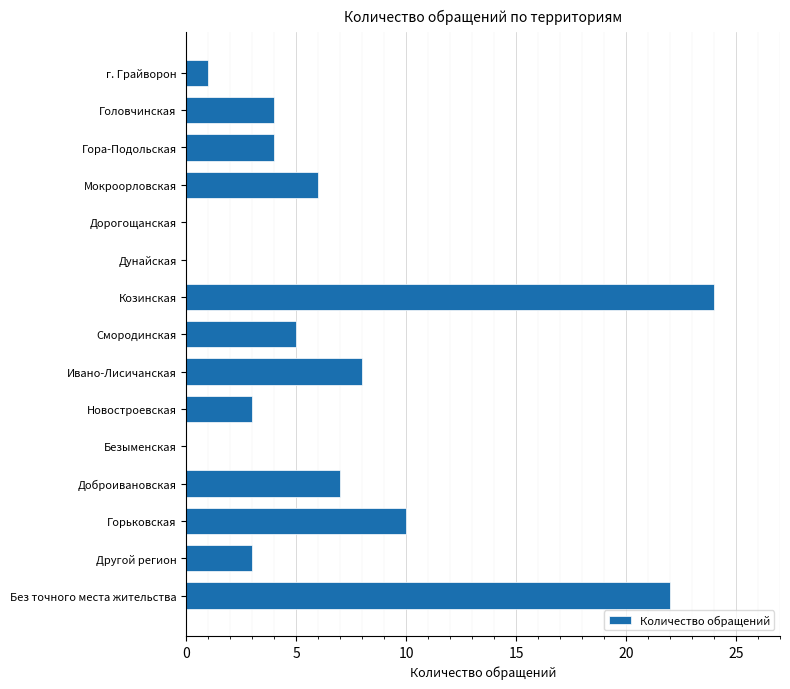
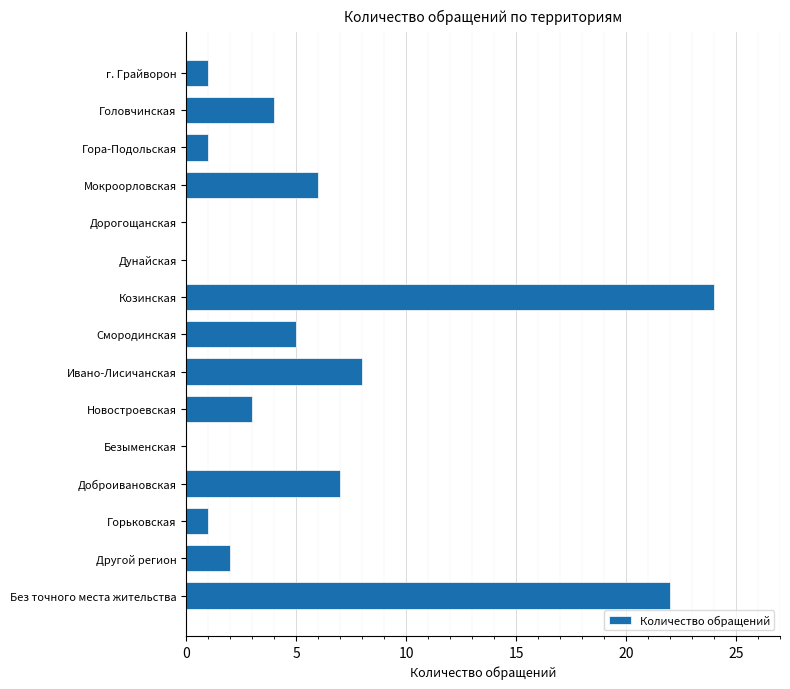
  {
    "г. Грайворон": 1,
    "Головчинская": 4,
-   "Гора-Подольская": 4,
+   "Гора-Подольская": 1,
    "Мокроорловская": 6,
    "Дорогощанская": 0,
    "Дунайская": 0,
    "Козинская": 24,
    "Смородинская": 5,
    "Ивано-Лисичанская": 8,
    "Новостроевская": 3,
    "Безыменская": 0,
    "Доброивановская": 7,
-   "Горьковская": 10,
-   "Другой регион": 3,
+   "Горьковская": 1,
+   "Другой регион": 2,
    "Без точного места жительства": 22
  }
